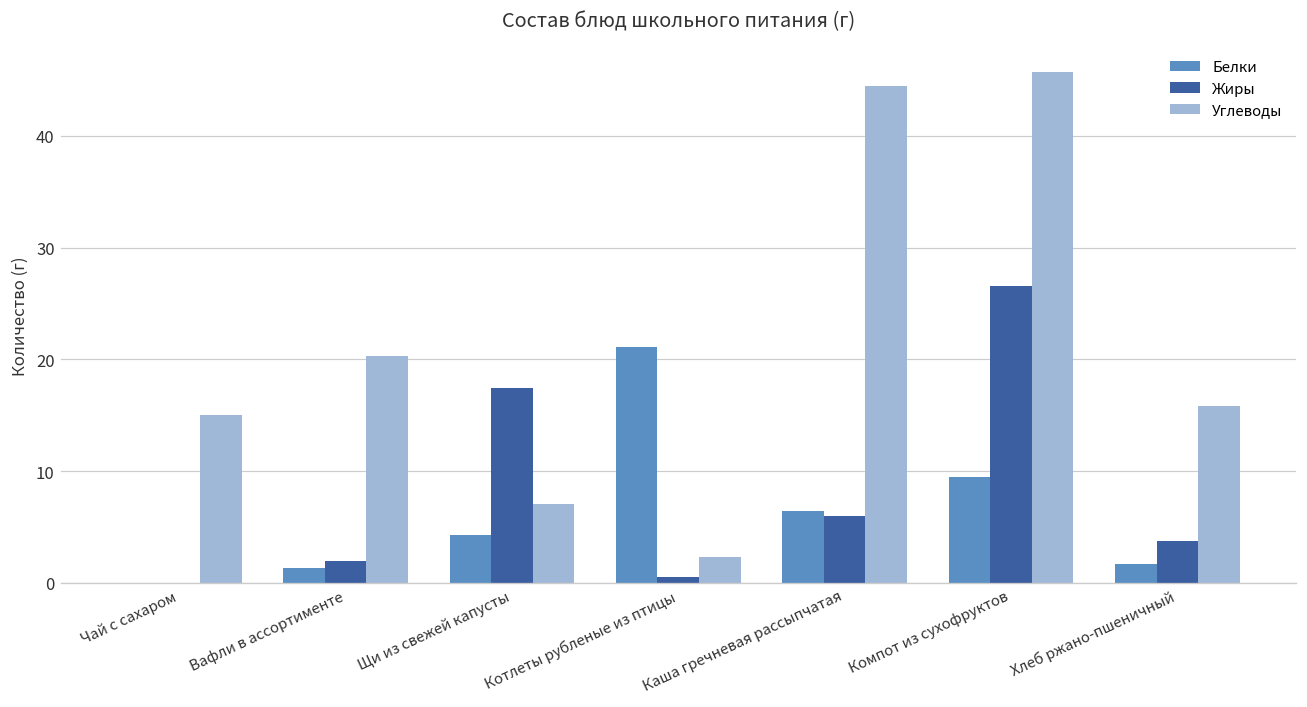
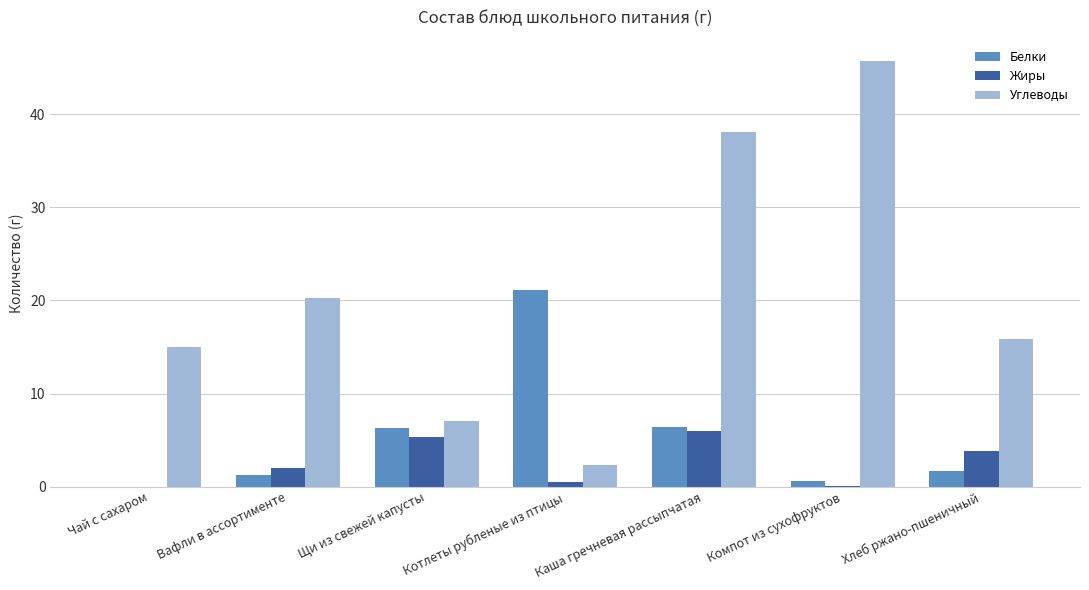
  {
    "Белки": {
      "Чай с сахаром": 0,
      "Вафли в ассортименте": 1,
-     "Щи из свежей капусты": 4,
+     "Щи из свежей капусты": 6,
      "Котлеты рубленые из птицы": 21,
      "Каша гречневая рассыпчатая": 6,
-     "Компот из сухофруктов": 10,
+     "Компот из сухофруктов": 1,
      "Хлеб ржано-пшеничный": 2
    },
    "Жиры": {
      "Чай с сахаром": 0,
      "Вафли в ассортименте": 2,
-     "Щи из свежей капусты": 17,
+     "Щи из свежей капусты": 5,
      "Котлеты рубленые из птицы": 1,
      "Каша гречневая рассыпчатая": 6,
-     "Компот из сухофруктов": 27,
+     "Компот из сухофруктов": 0,
      "Хлеб ржано-пшеничный": 4
    },
    "Углеводы": {
      "Чай с сахаром": 15,
      "Вафли в ассортименте": 20,
      "Щи из свежей капусты": 7,
      "Котлеты рубленые из птицы": 2,
-     "Каша гречневая рассыпчатая": 45,
+     "Каша гречневая рассыпчатая": 38,
      "Компот из сухофруктов": 46,
      "Хлеб ржано-пшеничный": 16
    }
  }
